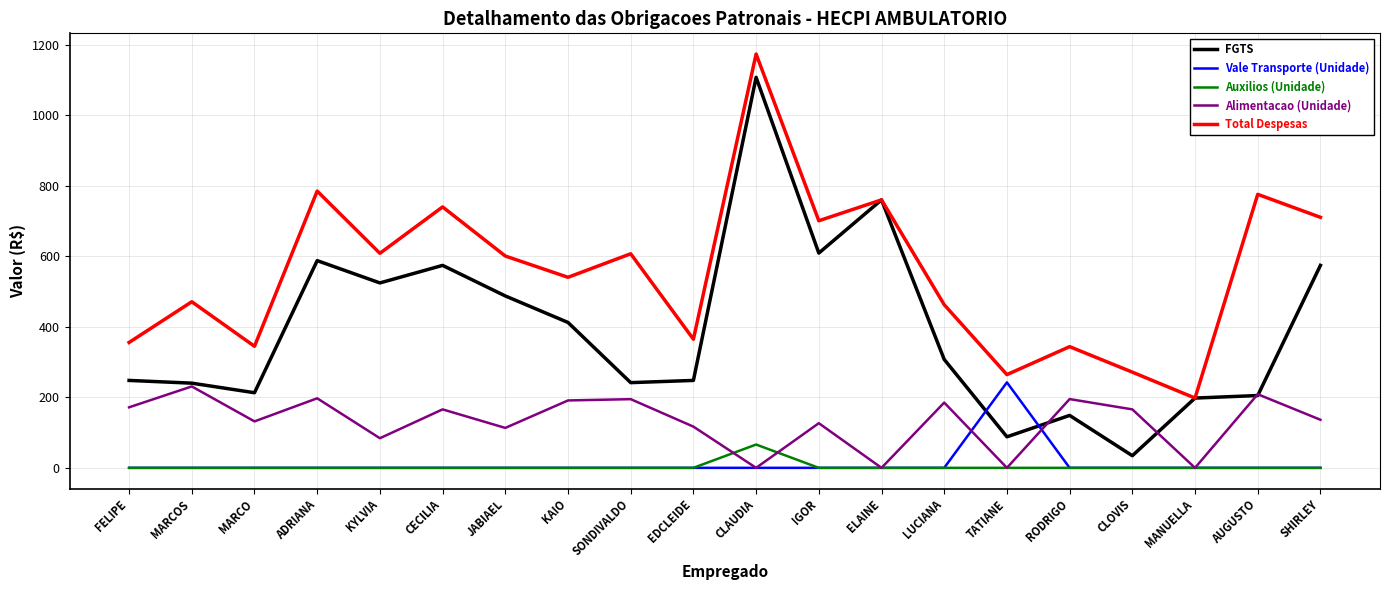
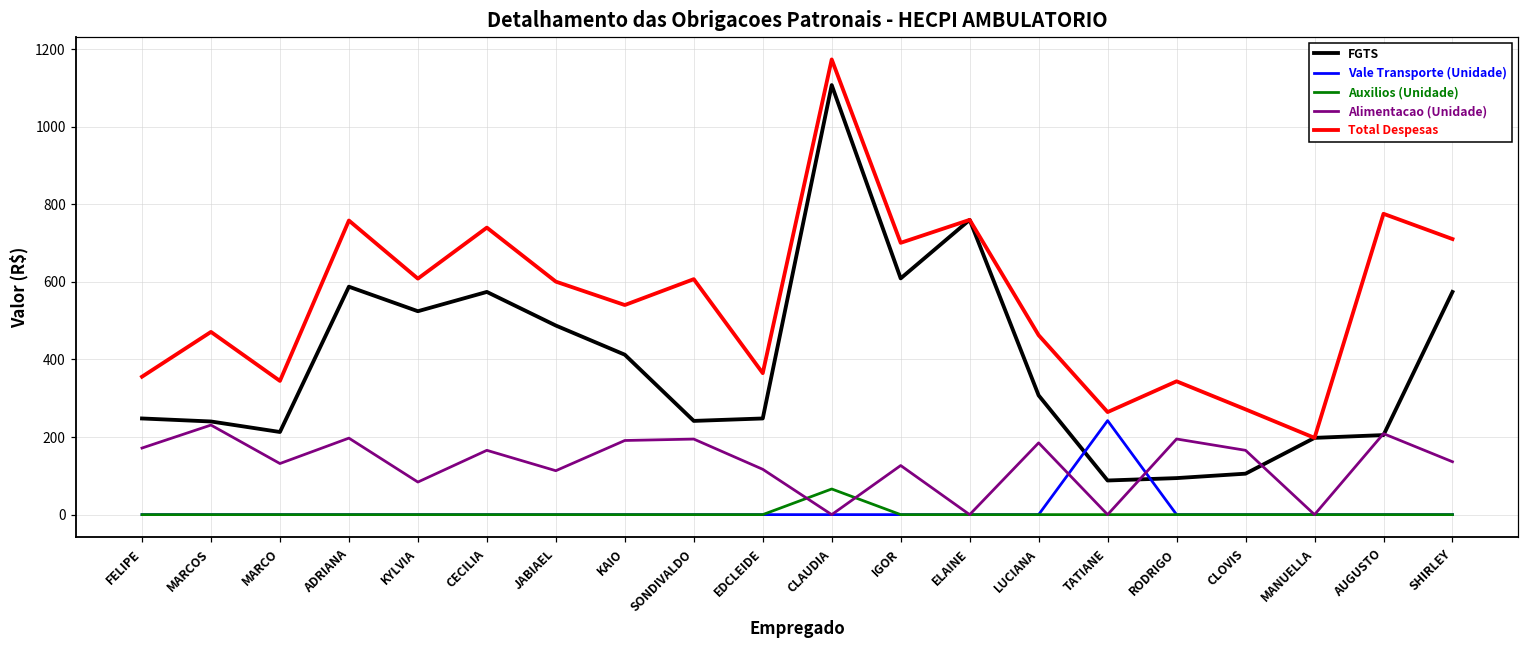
  {
    "FGTS": {
      "FELIPE": 250,
      "MARCOS": 240,
      "MARCO": 210,
      "ADRIANA": 590,
      "KYLVIA": 520,
      "CECILIA": 570,
      "JABIAEL": 490,
      "KAIO": 410,
      "SONDIVALDO": 240,
      "EDCLEIDE": 250,
      "CLAUDIA": 1110,
      "IGOR": 610,
      "LUCIANA": 310,
      "TATIANE": 90,
-     "RODRIGO": 150,
-     "CLOVIS": 30,
+     "RODRIGO": 90,
+     "CLOVIS": 110,
      "SHIRLEY": 570
    },
    "Vale Transporte (Unidade)": {
      "TATIANE": 240
    },
    "Auxilios (Unidade)": {
      "CLAUDIA": 70
    },
    "Alimentacao (Unidade)": {
      "FELIPE": 170,
      "MARCOS": 230,
      "MARCO": 130,
      "ADRIANA": 200,
      "KYLVIA": 80,
      "CECILIA": 170,
      "JABIAEL": 110,
      "KAIO": 190,
      "SONDIVALDO": 190,
      "EDCLEIDE": 120,
      "IGOR": 130,
      "LUCIANA": 190,
      "RODRIGO": 200,
      "CLOVIS": 170,
      "SHIRLEY": 140
    },
    "Total Despesas": {
      "FELIPE": 360,
      "MARCOS": 470,
      "MARCO": 340,
-     "ADRIANA": 780,
+     "ADRIANA": 760,
      "KYLVIA": 610,
      "CECILIA": 740,
      "JABIAEL": 600,
      "KAIO": 540,
      "SONDIVALDO": 610,
      "EDCLEIDE": 360,
      "CLAUDIA": 1170,
      "IGOR": 700,
      "LUCIANA": 460,
      "TATIANE": 260,
      "RODRIGO": 340,
      "CLOVIS": 270,
      "AUGUSTO": 780,
      "SHIRLEY": 710
    }
  }
